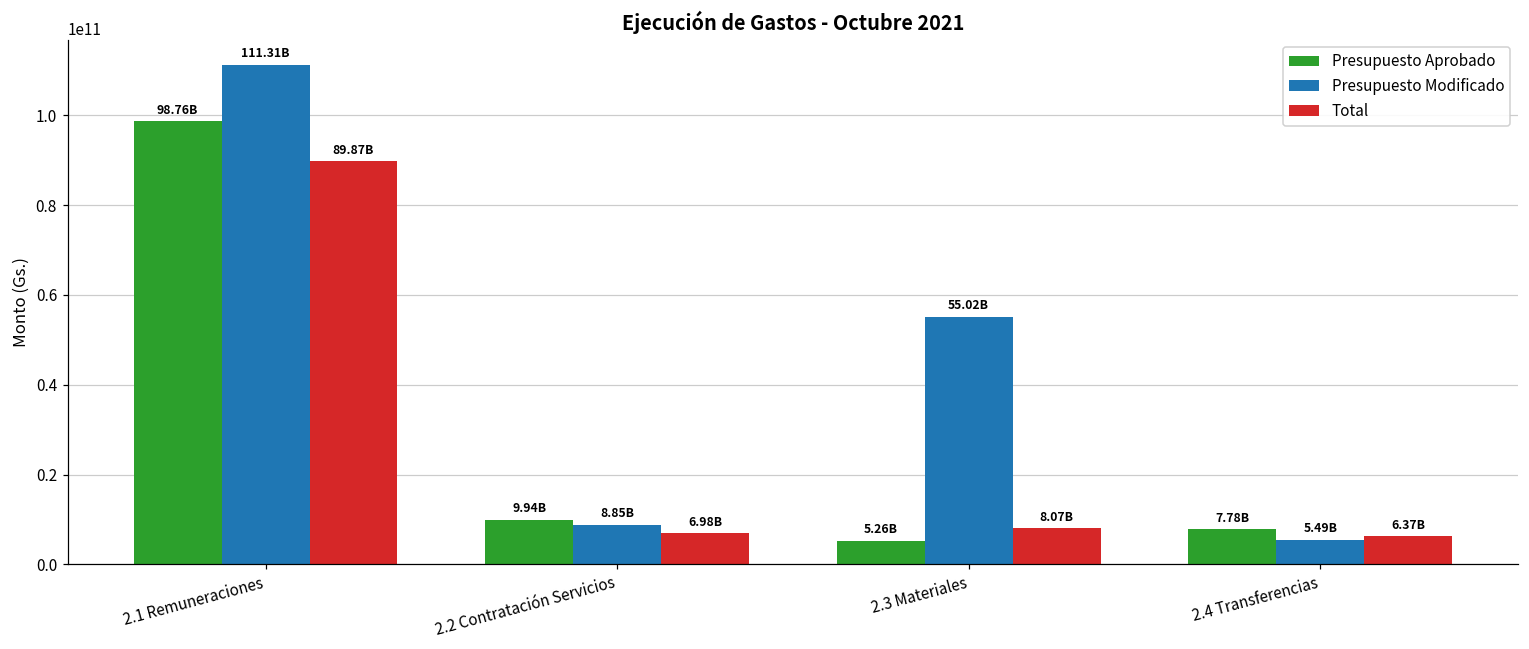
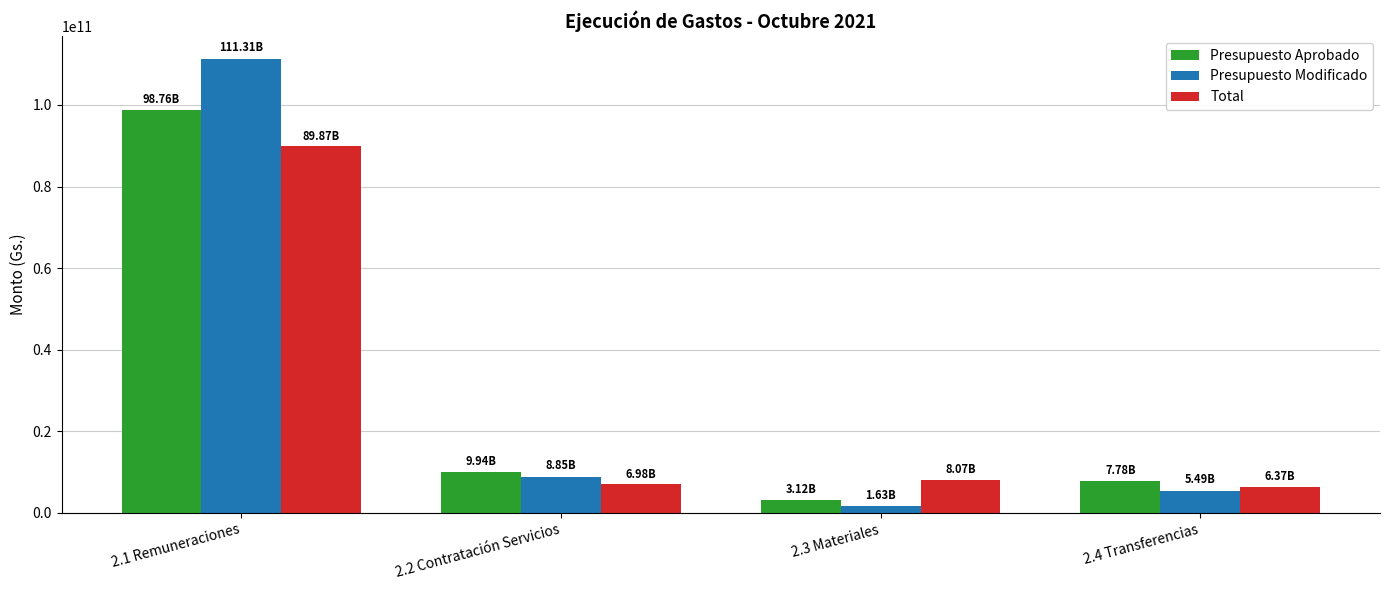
  {
    "Presupuesto Aprobado": {
      "2.1 Remuneraciones": "98.76B",
      "2.2 Contratación Servicios": "9.94B",
-     "2.3 Materiales": "5.26B",
+     "2.3 Materiales": "3.12B",
      "2.4 Transferencias": "7.78B"
    },
    "Presupuesto Modificado": {
      "2.1 Remuneraciones": "111.31B",
      "2.2 Contratación Servicios": "8.85B",
-     "2.3 Materiales": "55.02B",
+     "2.3 Materiales": "1.63B",
      "2.4 Transferencias": "5.49B"
    },
    "Total": {
      "2.1 Remuneraciones": "89.87B",
      "2.2 Contratación Servicios": "6.98B",
      "2.3 Materiales": "8.07B",
      "2.4 Transferencias": "6.37B"
    }
  }
